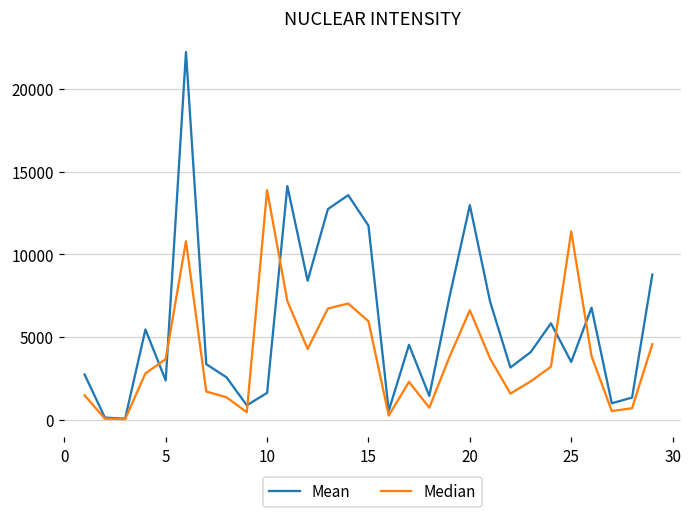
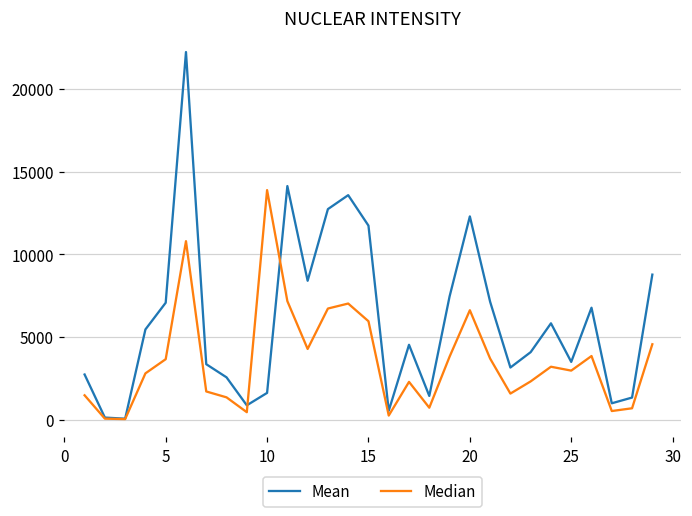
  {
    "Mean": {
-     "5": 2400,
+     "5": 7100,
      "10": 1600,
      "15": 11700,
-     "20": 13000,
+     "20": 12300,
      "25": 3500
    },
    "Median": {
      "5": 3700,
      "10": 13900,
      "15": 6000,
      "20": 6600,
-     "25": 11400
+     "25": 3000
    }
  }
